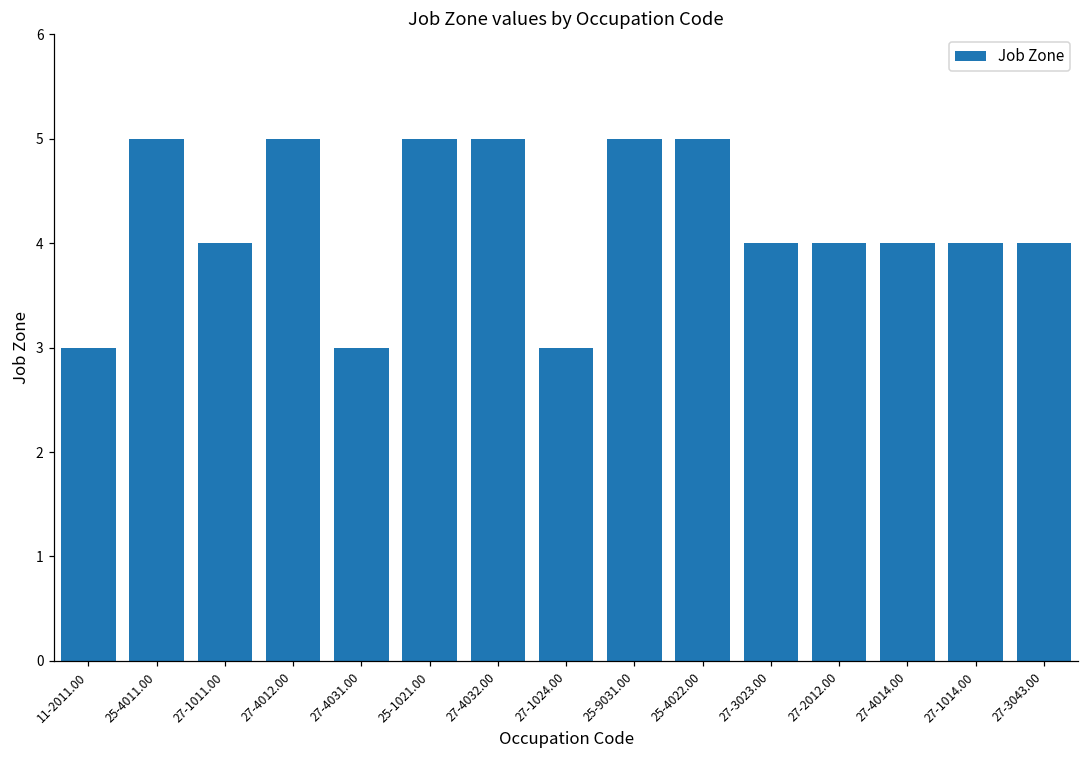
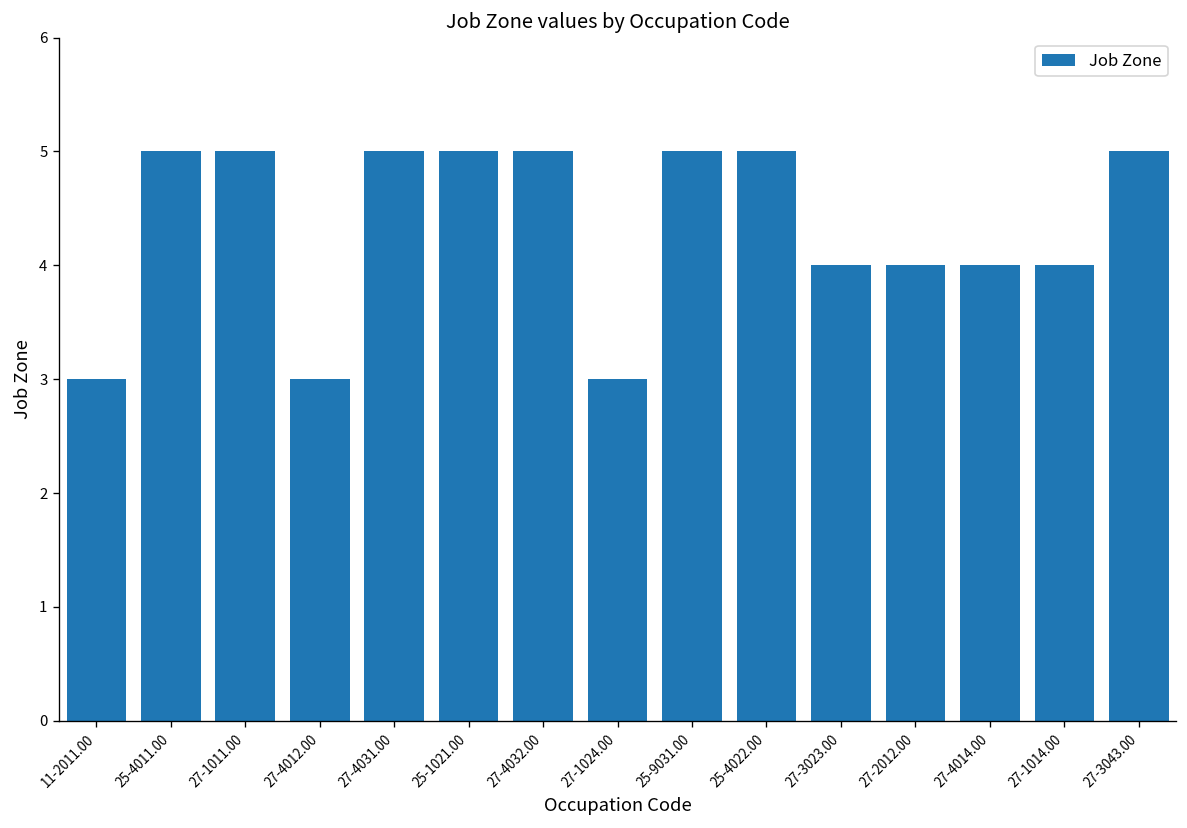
  {
    "11-2011.00": 3,
    "25-4011.00": 5,
-   "27-1011.00": 4,
-   "27-4012.00": 5,
-   "27-4031.00": 3,
+   "27-1011.00": 5,
+   "27-4012.00": 3,
+   "27-4031.00": 5,
    "25-1021.00": 5,
    "27-4032.00": 5,
    "27-1024.00": 3,
    "25-9031.00": 5,
    "25-4022.00": 5,
    "27-3023.00": 4,
    "27-2012.00": 4,
    "27-4014.00": 4,
    "27-1014.00": 4,
-   "27-3043.00": 4
+   "27-3043.00": 5
  }
